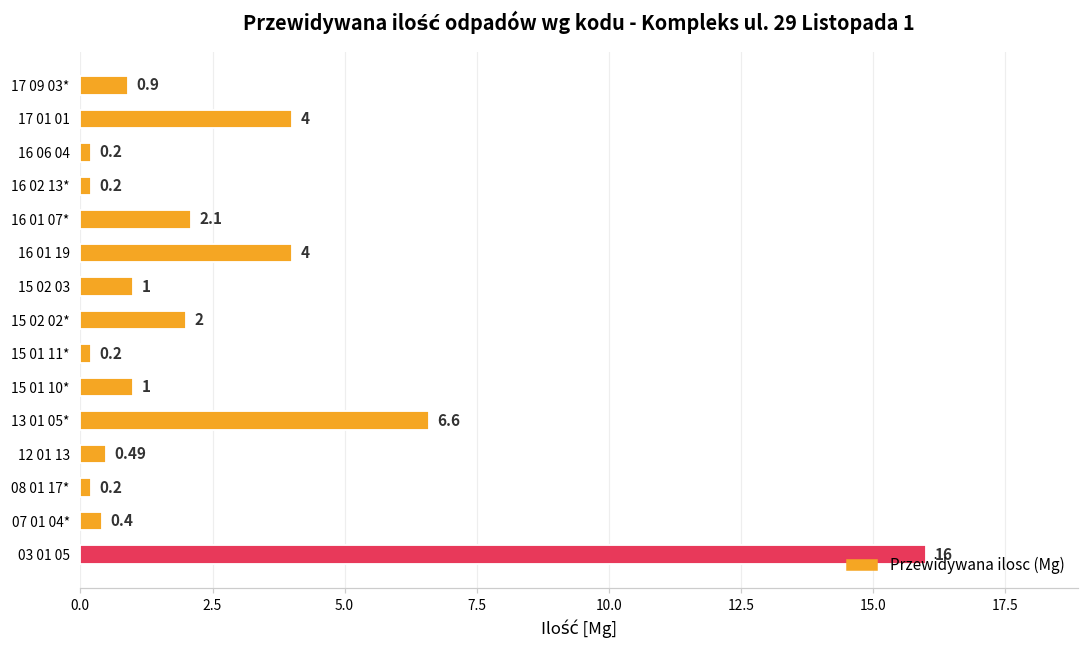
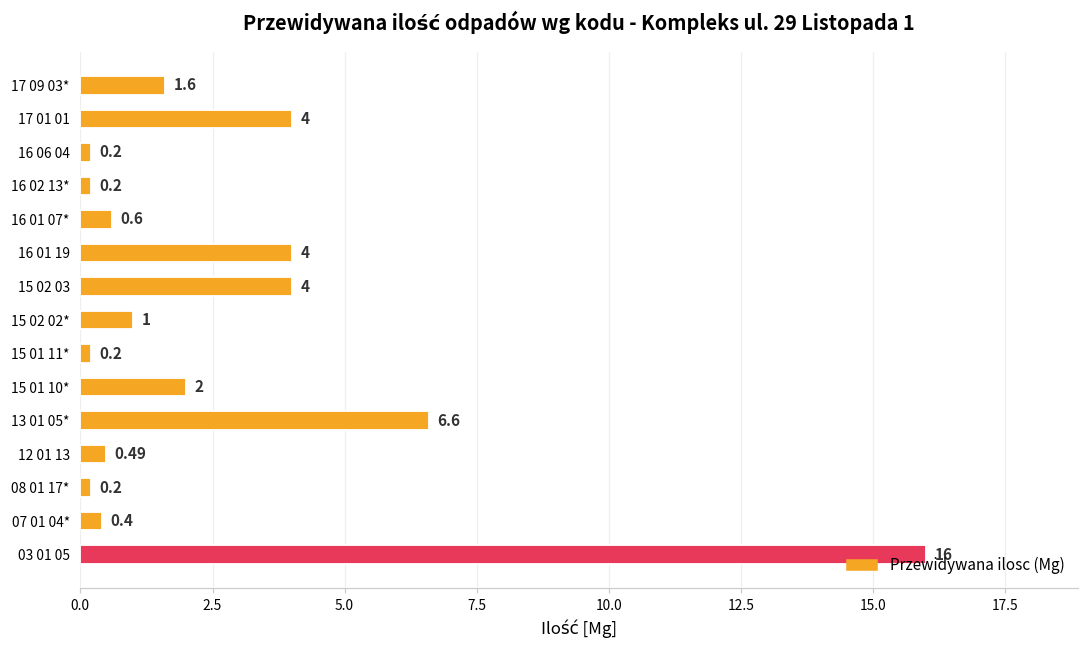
  {
-   "17 09 03*": 0.9,
+   "17 09 03*": 1.6,
    "17 01 01": 4,
    "16 06 04": 0.2,
    "16 02 13*": 0.2,
-   "16 01 07*": 2.1,
+   "16 01 07*": 0.6,
    "16 01 19": 4,
-   "15 02 03": 1,
-   "15 02 02*": 2,
+   "15 02 03": 4,
+   "15 02 02*": 1,
    "15 01 11*": 0.2,
-   "15 01 10*": 1,
+   "15 01 10*": 2,
    "13 01 05*": 6.6,
    "12 01 13": 0.49,
    "08 01 17*": 0.2,
    "07 01 04*": 0.4,
    "03 01 05": 16
  }
